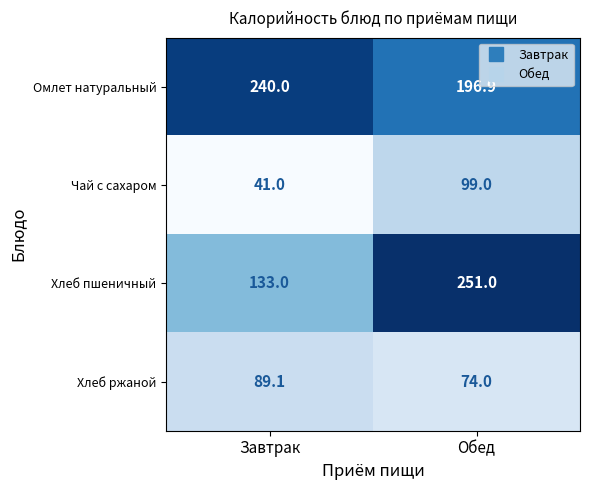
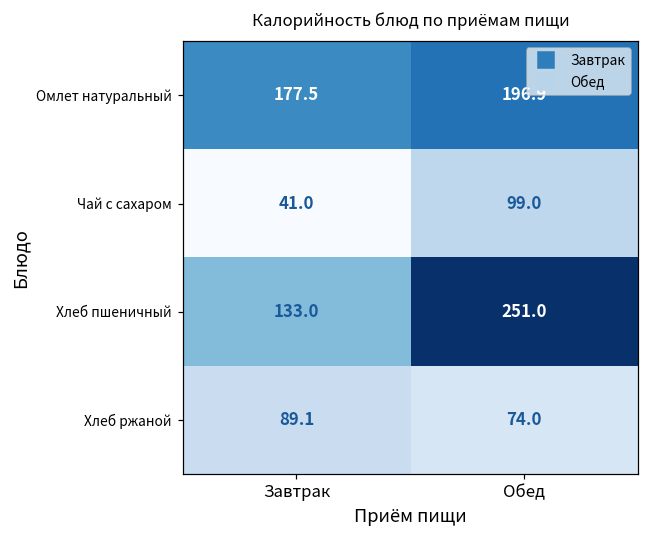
  {
    "Омлет натуральный": {
-     "Завтрак": 240.0
+     "Завтрак": 177.5
    },
    "Чай с сахаром": {
      "Завтрак": 41.0,
      "Обед": 99.0
    },
    "Хлеб пшеничный": {
      "Завтрак": 133.0,
      "Обед": 251.0
    },
    "Хлеб ржаной": {
      "Завтрак": 89.1,
      "Обед": 74.0
    }
  }
